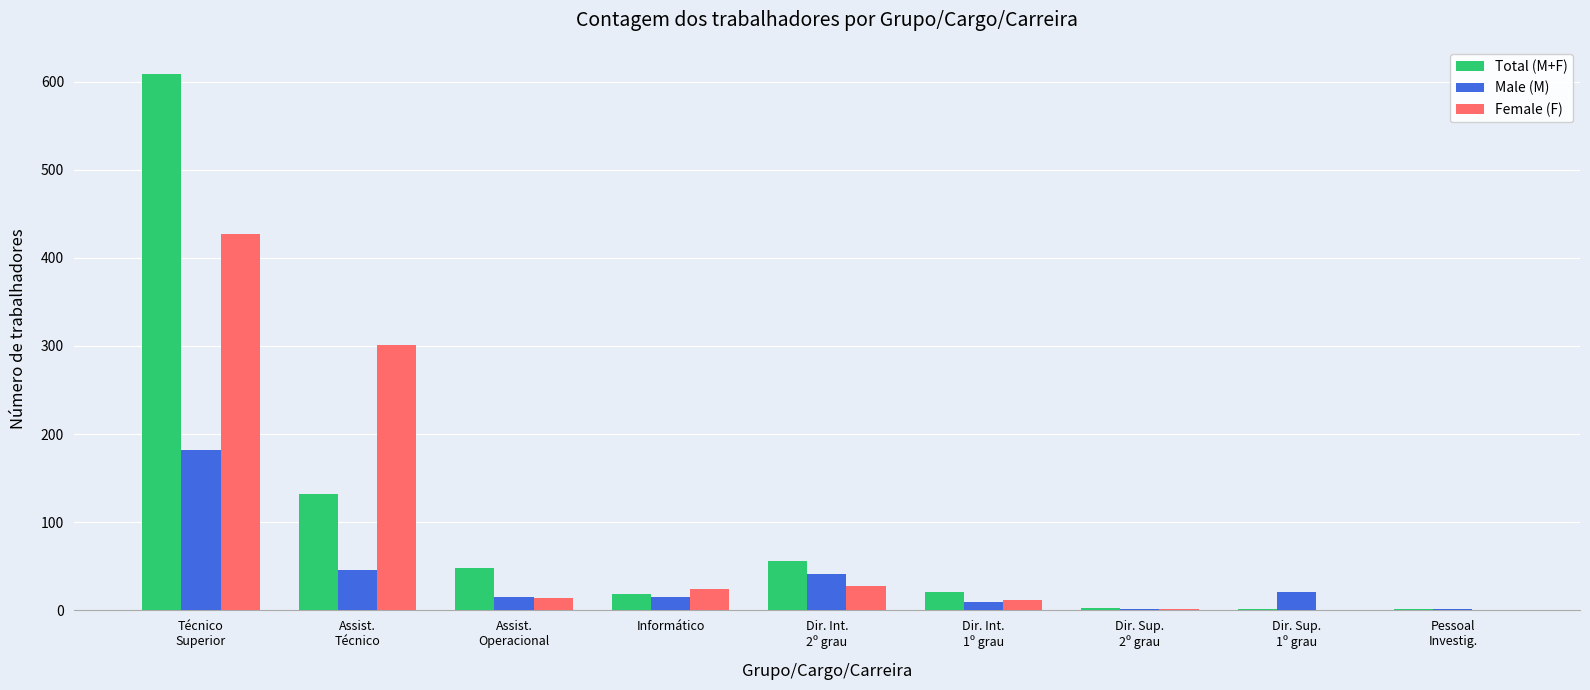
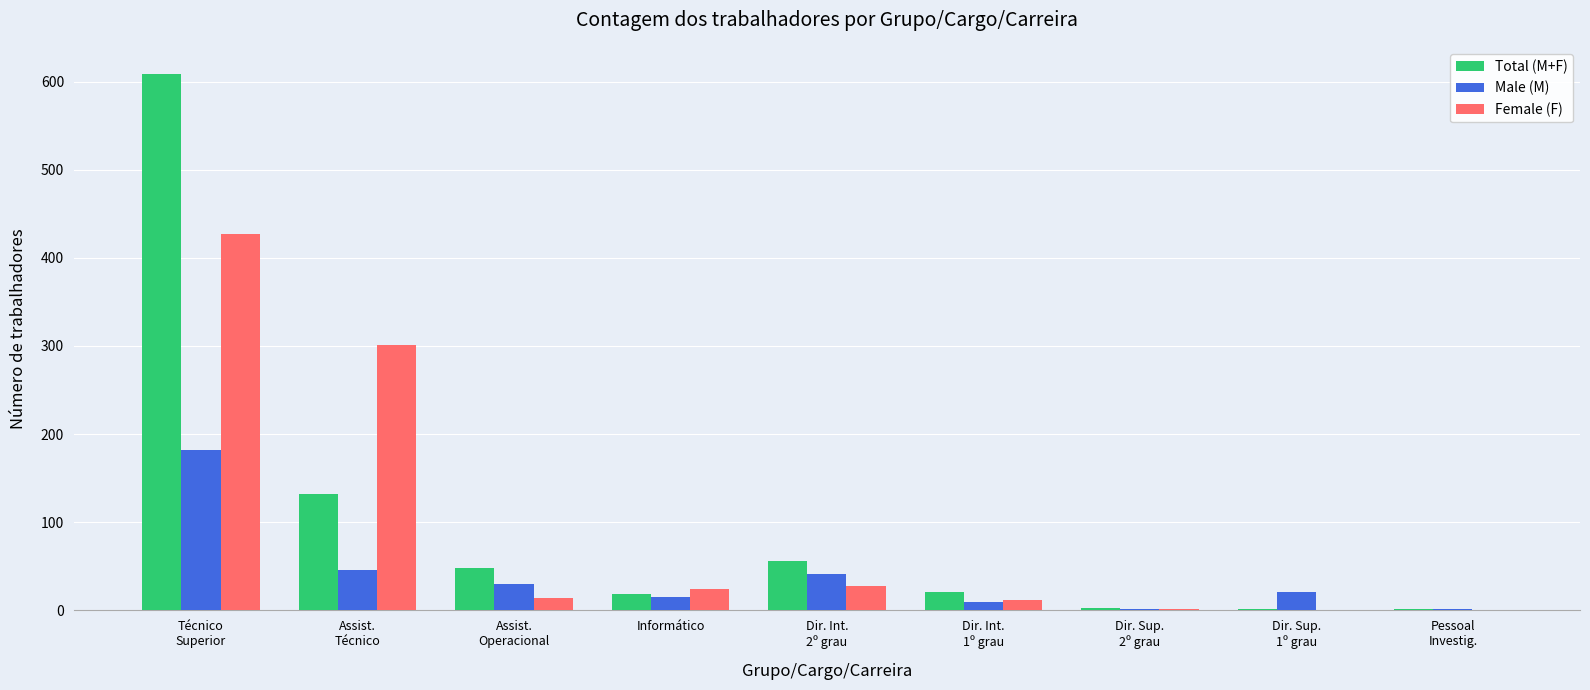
  {
    "Total (M+F)": {
      "Técnico Superior": 610,
      "Assist. Técnico": 130,
      "Assist. Operacional": 50,
      "Informático": 20,
      "Dir. Int. 2º grau": 60,
      "Dir. Int. 1º grau": 20,
      "Dir. Sup. 2º grau": 0
    },
    "Male (M)": {
      "Técnico Superior": 180,
      "Assist. Técnico": 50,
-     "Assist. Operacional": 20,
+     "Assist. Operacional": 30,
      "Informático": 20,
      "Dir. Int. 2º grau": 40,
      "Dir. Int. 1º grau": 10,
      "Dir. Sup. 1º grau": 20
    },
    "Female (F)": {
      "Técnico Superior": 430,
      "Assist. Técnico": 300,
      "Assist. Operacional": 10,
      "Informático": 20,
      "Dir. Int. 2º grau": 30,
      "Dir. Int. 1º grau": 10,
      "Dir. Sup. 1º grau": 0,
      "Pessoal Investig.": 0
    }
  }
